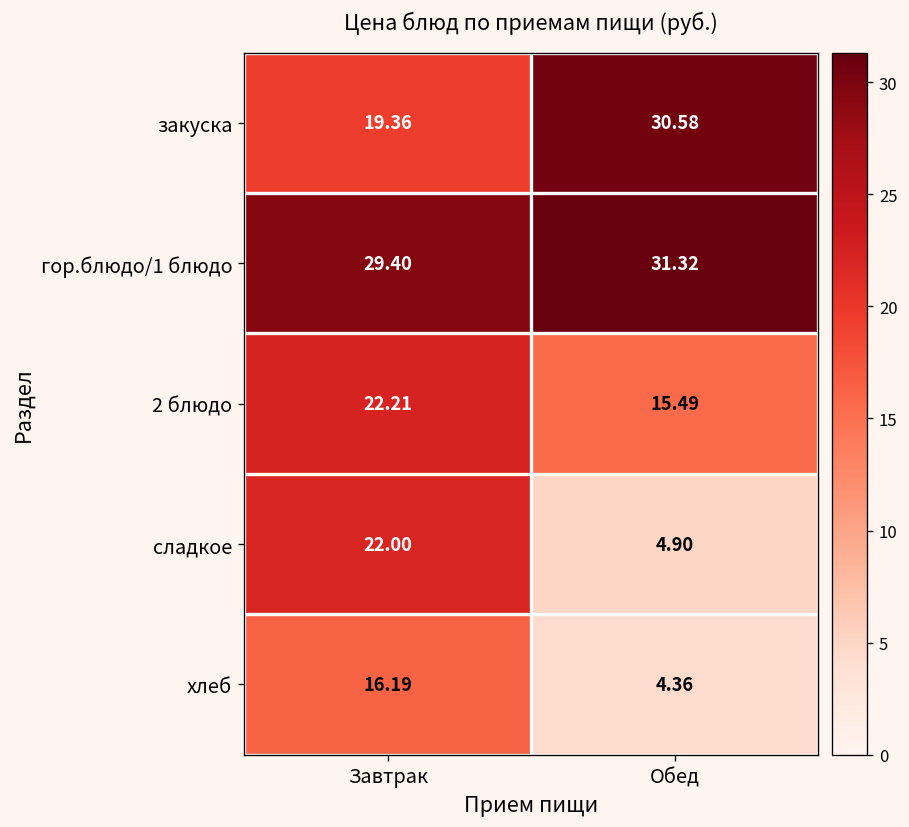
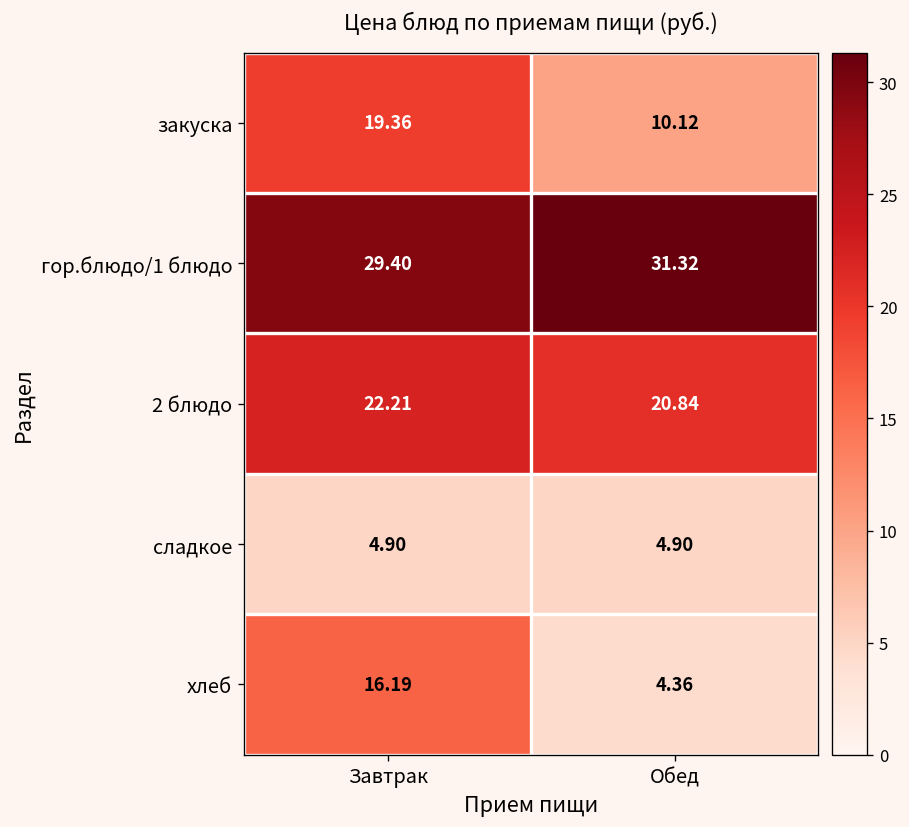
  {
    "закуска": {
      "Завтрак": 19.36,
-     "Обед": 30.58
+     "Обед": 10.12
    },
    "гор.блюдо/1 блюдо": {
      "Завтрак": 29.40,
      "Обед": 31.32
    },
    "2 блюдо": {
      "Завтрак": 22.21,
-     "Обед": 15.49
+     "Обед": 20.84
    },
    "сладкое": {
-     "Завтрак": 22.00,
+     "Завтрак": 4.90,
      "Обед": 4.90
    },
    "хлеб": {
      "Завтрак": 16.19,
      "Обед": 4.36
    }
  }
